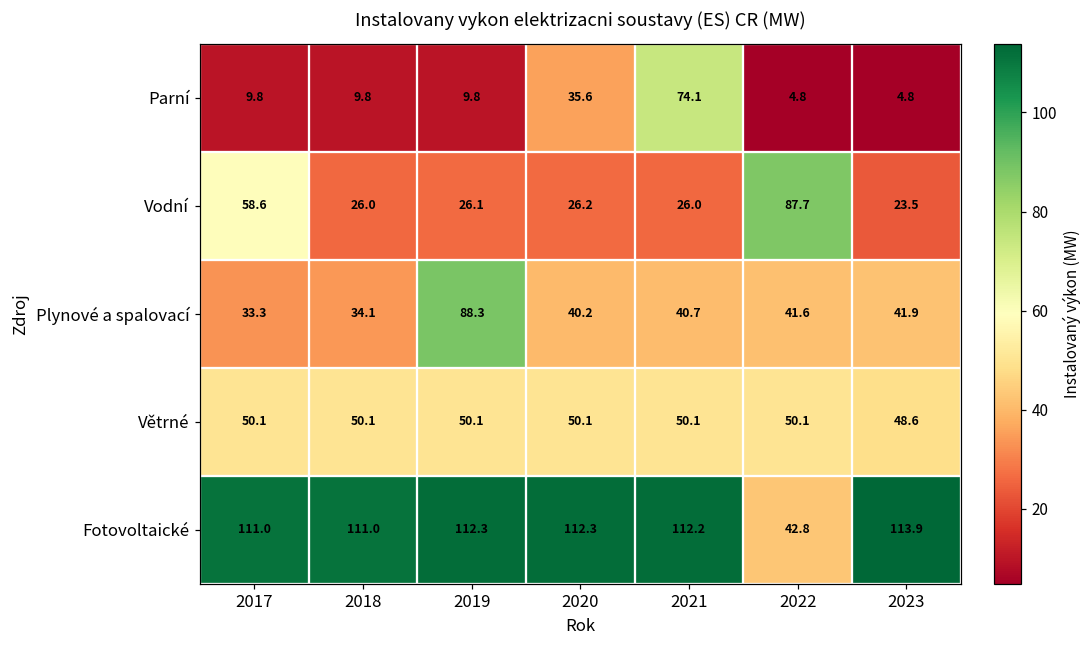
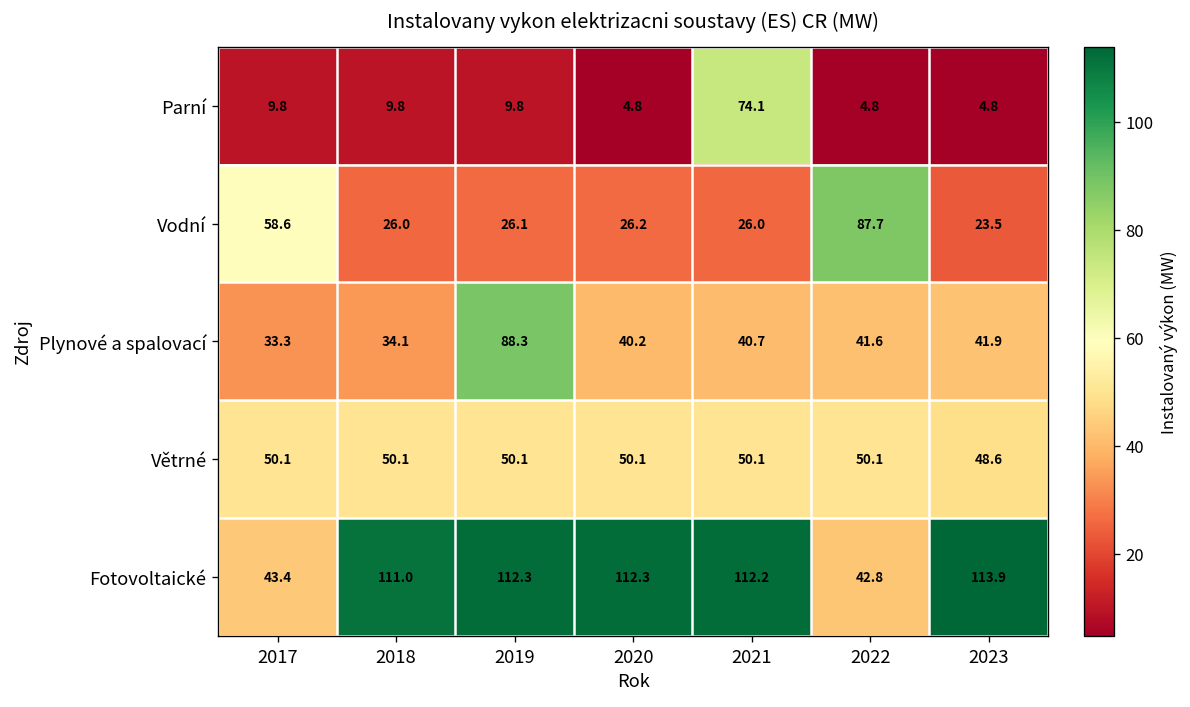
  {
    "Parní": {
      "2017": 9.8,
      "2018": 9.8,
      "2019": 9.8,
-     "2020": 35.6,
+     "2020": 4.8,
      "2021": 74.1,
      "2022": 4.8,
      "2023": 4.8
    },
    "Vodní": {
      "2017": 58.6,
      "2018": 26.0,
      "2019": 26.1,
      "2020": 26.2,
      "2021": 26.0,
      "2022": 87.7,
      "2023": 23.5
    },
    "Plynové a spalovací": {
      "2017": 33.3,
      "2018": 34.1,
      "2019": 88.3,
      "2020": 40.2,
      "2021": 40.7,
      "2022": 41.6,
      "2023": 41.9
    },
    "Větrné": {
      "2017": 50.1,
      "2018": 50.1,
      "2019": 50.1,
      "2020": 50.1,
      "2021": 50.1,
      "2022": 50.1,
      "2023": 48.6
    },
    "Fotovoltaické": {
-     "2017": 111.0,
+     "2017": 43.4,
      "2018": 111.0,
      "2019": 112.3,
      "2020": 112.3,
      "2021": 112.2,
      "2022": 42.8,
      "2023": 113.9
    }
  }
